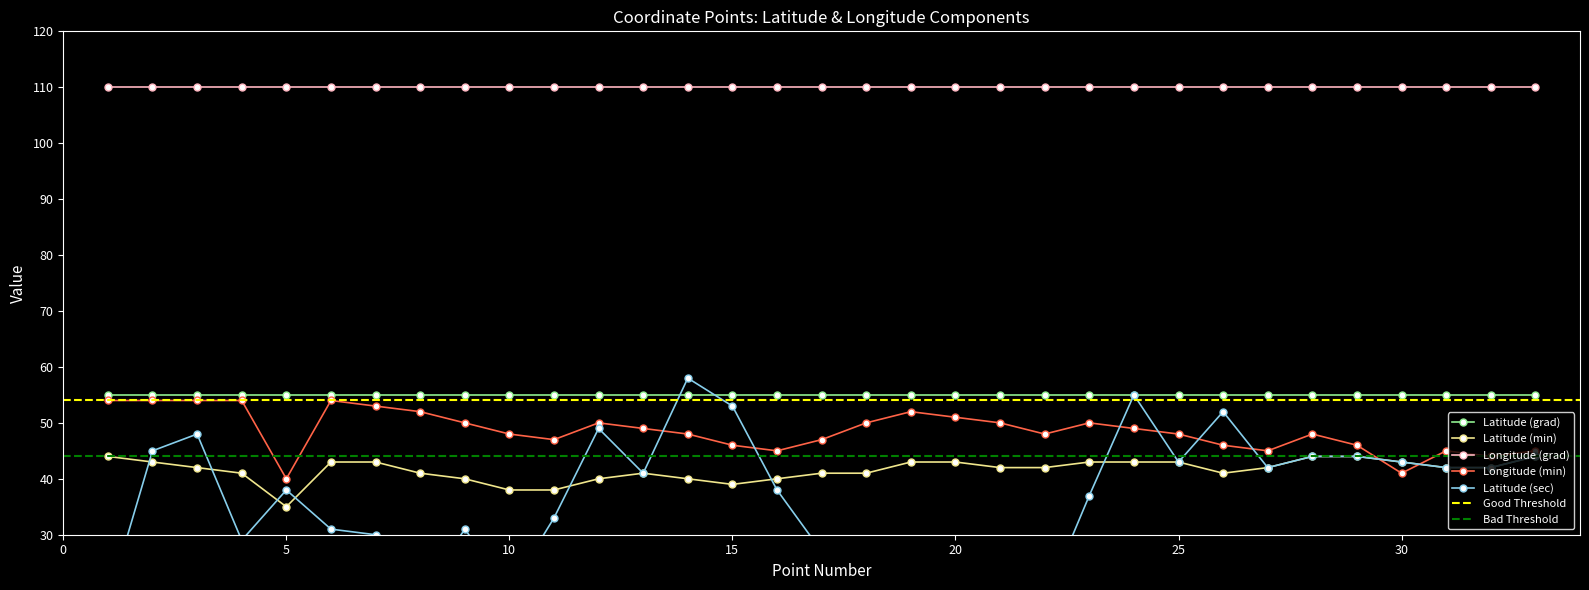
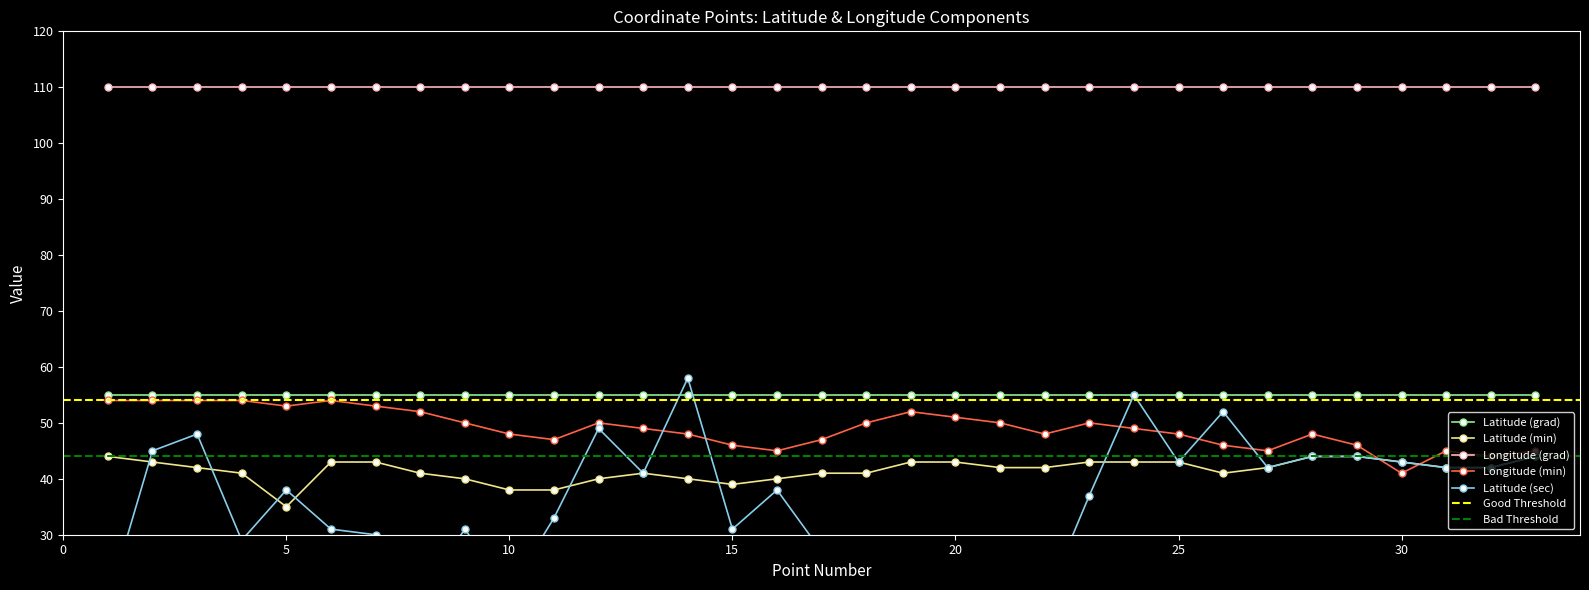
  {
    "Latitude (grad)": {
      "5": 55,
      "10": 55,
      "15": 55,
      "20": 55,
      "25": 55,
      "30": 55
    },
    "Latitude (min)": {
      "5": 35,
      "10": 38,
      "15": 39,
      "20": 43
    },
    "Longitude (grad)": {
      "5": 110,
      "10": 110,
      "15": 110,
      "20": 110,
      "25": 110,
      "30": 110
    },
    "Longitude (min)": {
-     "5": 40,
+     "5": 53,
      "10": 48,
      "15": 46,
      "20": 51,
      "25": 48,
      "30": 41
    },
    "Latitude (sec)": {
      "5": 38,
-     "15": 53
+     "15": 31
    }
  }
